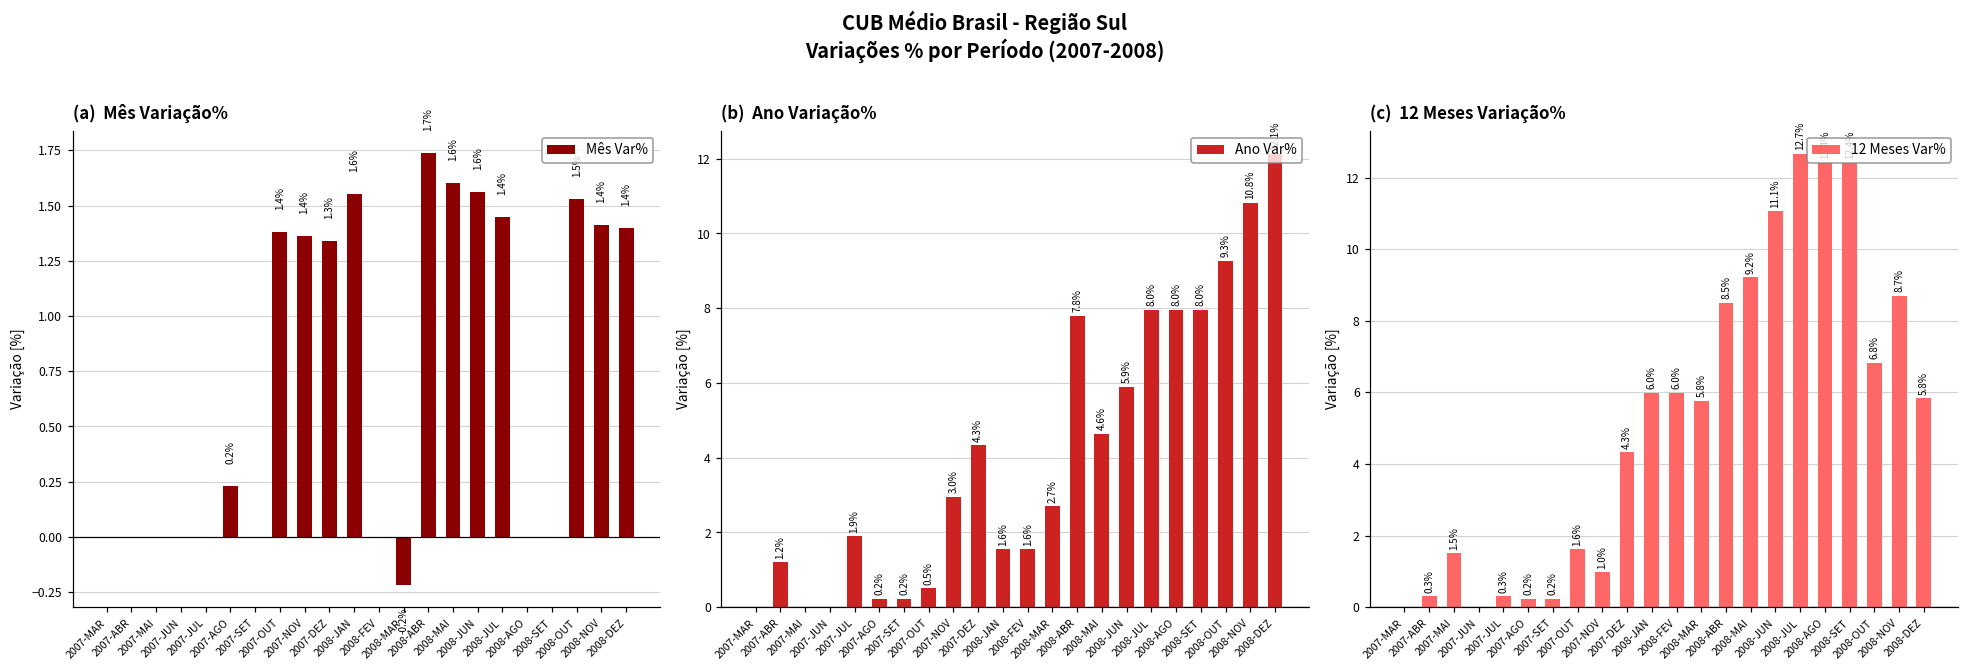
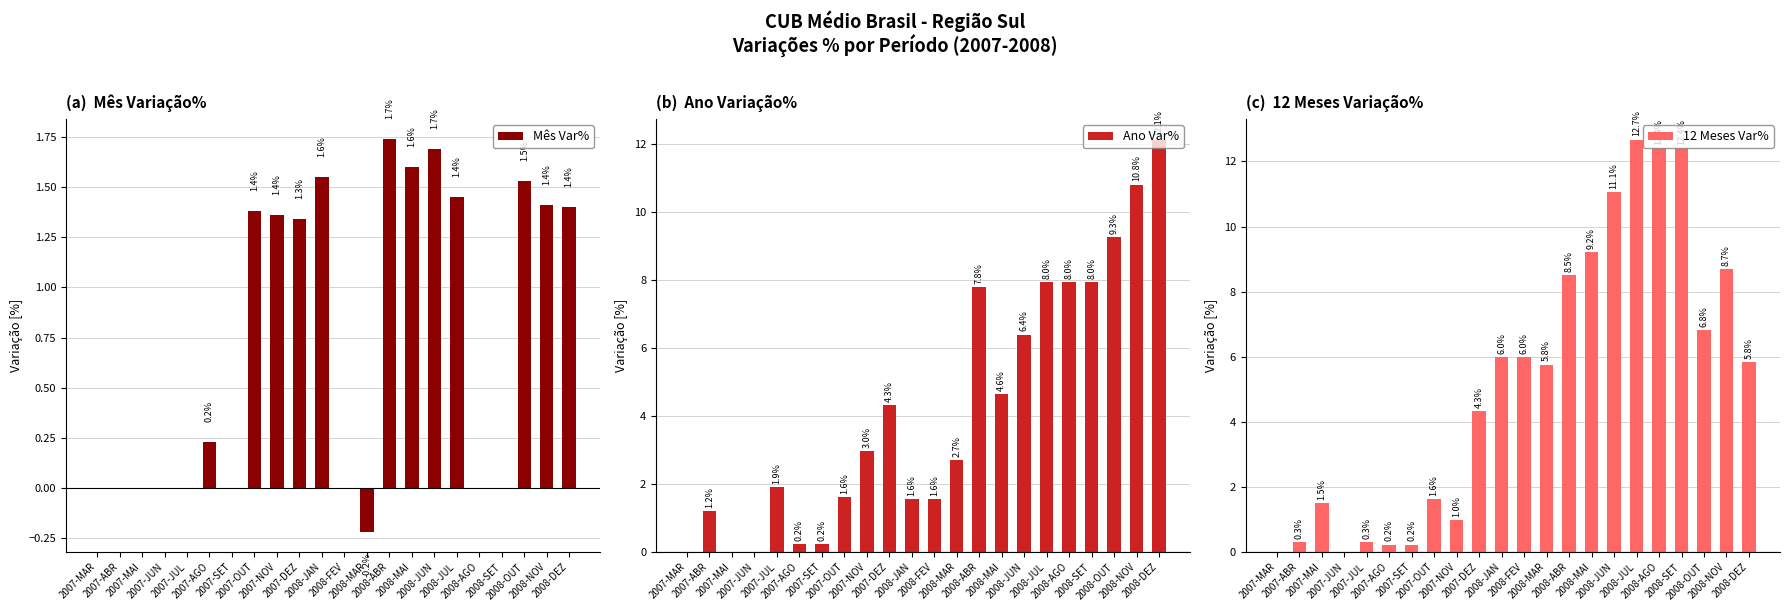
  {
    "(a) Mês Variação%": {
      "2007-AGO": "0.2%",
      "2007-OUT": "1.4%",
      "2007-NOV": "1.4%",
      "2007-DEZ": "1.3%",
      "2008-JAN": "1.6%",
      "2008-MAR": "-0.2%",
      "2008-ABR": "1.7%",
      "2008-MAI": "1.6%",
-     "2008-JUN": "1.6%",
+     "2008-JUN": "1.7%",
      "2008-JUL": "1.4%",
      "2008-NOV": "1.4%",
      "2008-DEZ": "1.4%"
    },
    "(b) Ano Variação%": {
      "2007-ABR": "1.2%",
      "2007-JUL": "1.9%",
      "2007-AGO": "0.2%",
      "2007-SET": "0.2%",
-     "2007-OUT": "0.5%",
+     "2007-OUT": "1.6%",
      "2007-NOV": "3.0%",
      "2007-DEZ": "4.3%",
      "2008-JAN": "1.6%",
      "2008-FEV": "1.6%",
      "2008-MAR": "2.7%",
      "2008-ABR": "7.8%",
      "2008-MAI": "4.6%",
-     "2008-JUN": "5.9%",
+     "2008-JUN": "6.4%",
      "2008-JUL": "8.0%",
      "2008-AGO": "8.0%",
      "2008-SET": "8.0%",
      "2008-OUT": "9.3%",
      "2008-NOV": "10.8%"
    },
    "(c) 12 Meses Variação%": {
      "2007-ABR": "0.3%",
      "2007-MAI": "1.5%",
      "2007-JUL": "0.3%",
      "2007-AGO": "0.2%",
      "2007-SET": "0.2%",
      "2007-OUT": "1.6%",
      "2007-NOV": "1.0%",
      "2007-DEZ": "4.3%",
      "2008-JAN": "6.0%",
      "2008-FEV": "6.0%",
      "2008-MAR": "5.8%",
      "2008-ABR": "8.5%",
      "2008-MAI": "9.2%",
      "2008-JUN": "11.1%",
      "2008-JUL": "12.7%",
      "2008-OUT": "6.8%",
      "2008-NOV": "8.7%",
      "2008-DEZ": "5.8%"
    }
  }
